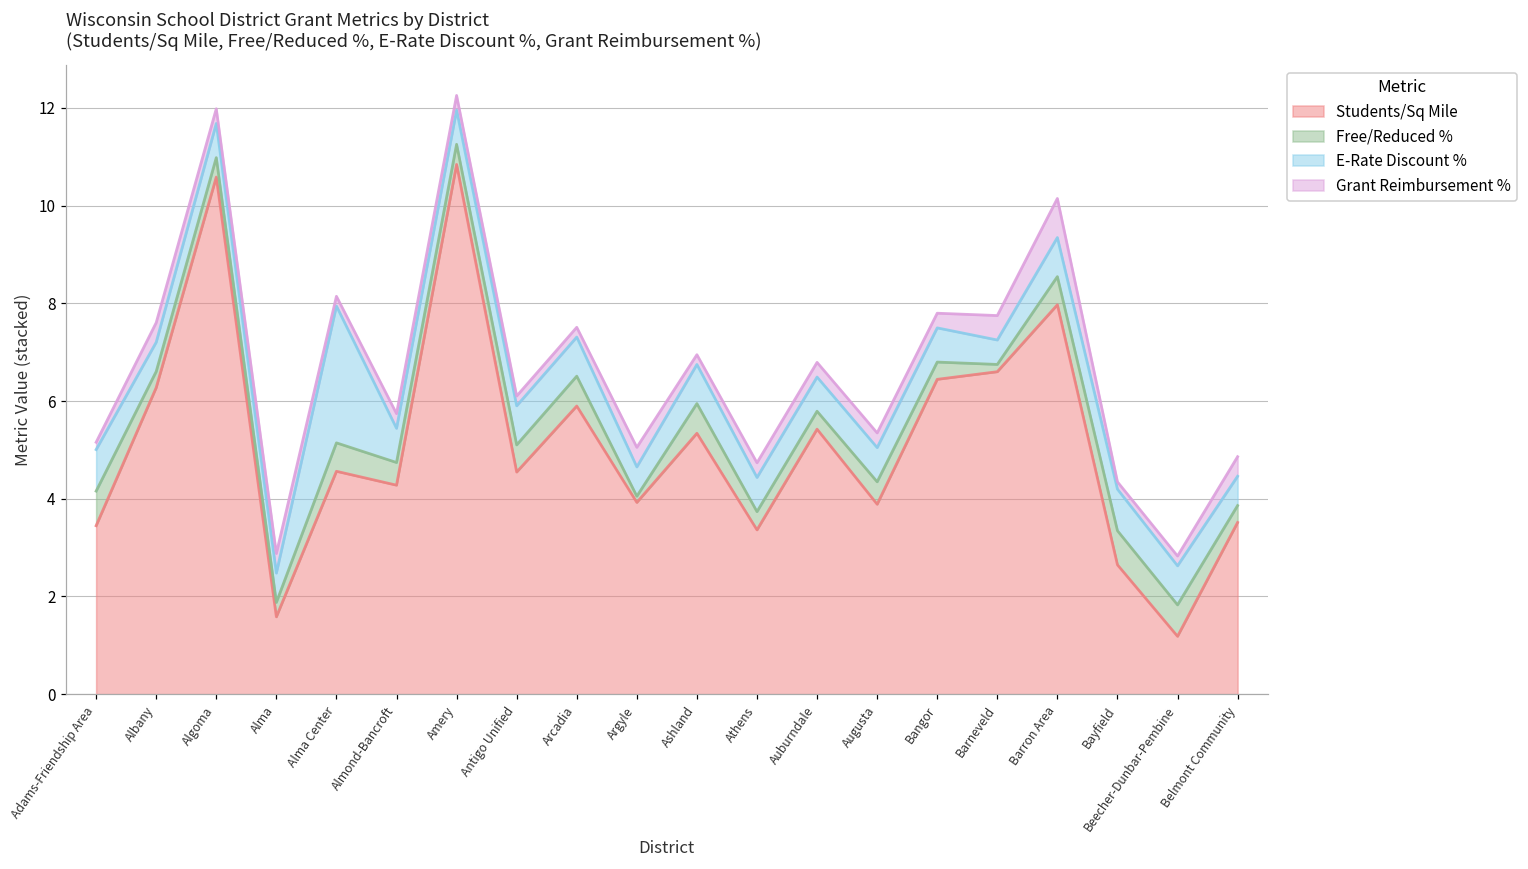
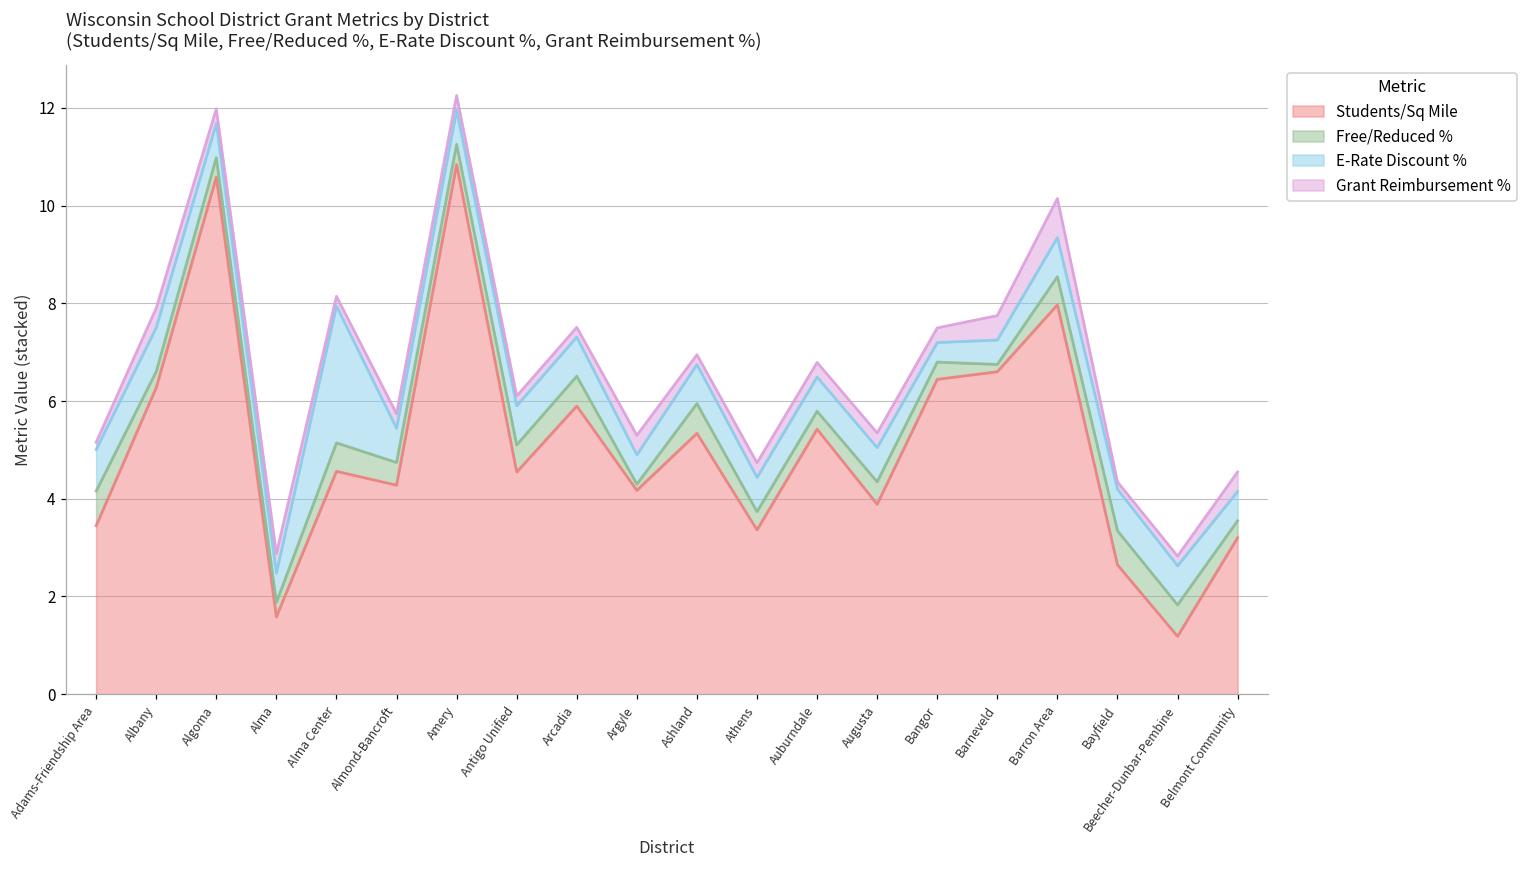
  {
    "Students/Sq Mile": {
      "Adams-Friendship Area": 3.4,
      "Albany": 6.3,
      "Algoma": 10.6,
      "Alma": 1.6,
      "Alma Center": 4.6,
      "Almond-Bancroft": 4.3,
      "Amery": 10.8,
      "Antigo Unified": 4.5,
      "Arcadia": 5.9,
-     "Argyle": 3.9,
+     "Argyle": 4.2,
      "Ashland": 5.3,
      "Athens": 3.4,
      "Auburndale": 5.4,
      "Augusta": 3.9,
      "Bangor": 6.4,
      "Barneveld": 6.6,
      "Barron Area": 8.0,
      "Bayfield": 2.6,
      "Beecher-Dunbar-Pembine": 1.2,
-     "Belmont Community": 3.5
+     "Belmont Community": 3.2
    },
    "Free/Reduced %": {
      "Adams-Friendship Area": 0.7,
      "Albany": 0.3,
      "Algoma": 0.4,
      "Alma": 0.3,
      "Alma Center": 0.6,
      "Almond-Bancroft": 0.5,
      "Amery": 0.4,
      "Antigo Unified": 0.6,
      "Arcadia": 0.6,
      "Argyle": 0.1,
      "Ashland": 0.6,
      "Athens": 0.4,
      "Auburndale": 0.4,
      "Augusta": 0.5,
      "Bangor": 0.4,
      "Barneveld": 0.1,
      "Barron Area": 0.6,
      "Bayfield": 0.7,
      "Beecher-Dunbar-Pembine": 0.6,
      "Belmont Community": 0.3
    },
    "E-Rate Discount %": {
      "Adams-Friendship Area": 0.8,
-     "Albany": 0.6,
+     "Albany": 0.9,
      "Algoma": 0.7,
      "Alma": 0.6,
      "Alma Center": 2.8,
      "Almond-Bancroft": 0.7,
      "Amery": 0.7,
      "Antigo Unified": 0.8,
      "Arcadia": 0.8,
      "Argyle": 0.6,
      "Ashland": 0.8,
      "Athens": 0.7,
      "Auburndale": 0.7,
      "Augusta": 0.7,
-     "Bangor": 0.7,
+     "Bangor": 0.4,
      "Barneveld": 0.5,
      "Barron Area": 0.8,
      "Bayfield": 0.8,
      "Beecher-Dunbar-Pembine": 0.8,
      "Belmont Community": 0.6
    },
    "Grant Reimbursement %": {
      "Adams-Friendship Area": 0.2,
      "Albany": 0.4,
      "Algoma": 0.3,
      "Alma": 0.4,
      "Alma Center": 0.2,
      "Almond-Bancroft": 0.3,
      "Amery": 0.3,
      "Antigo Unified": 0.2,
      "Arcadia": 0.2,
      "Argyle": 0.4,
      "Ashland": 0.2,
      "Athens": 0.3,
      "Auburndale": 0.3,
      "Augusta": 0.3,
      "Bangor": 0.3,
      "Barneveld": 0.5,
      "Barron Area": 0.8,
      "Bayfield": 0.2,
      "Beecher-Dunbar-Pembine": 0.2,
      "Belmont Community": 0.4
    }
  }
